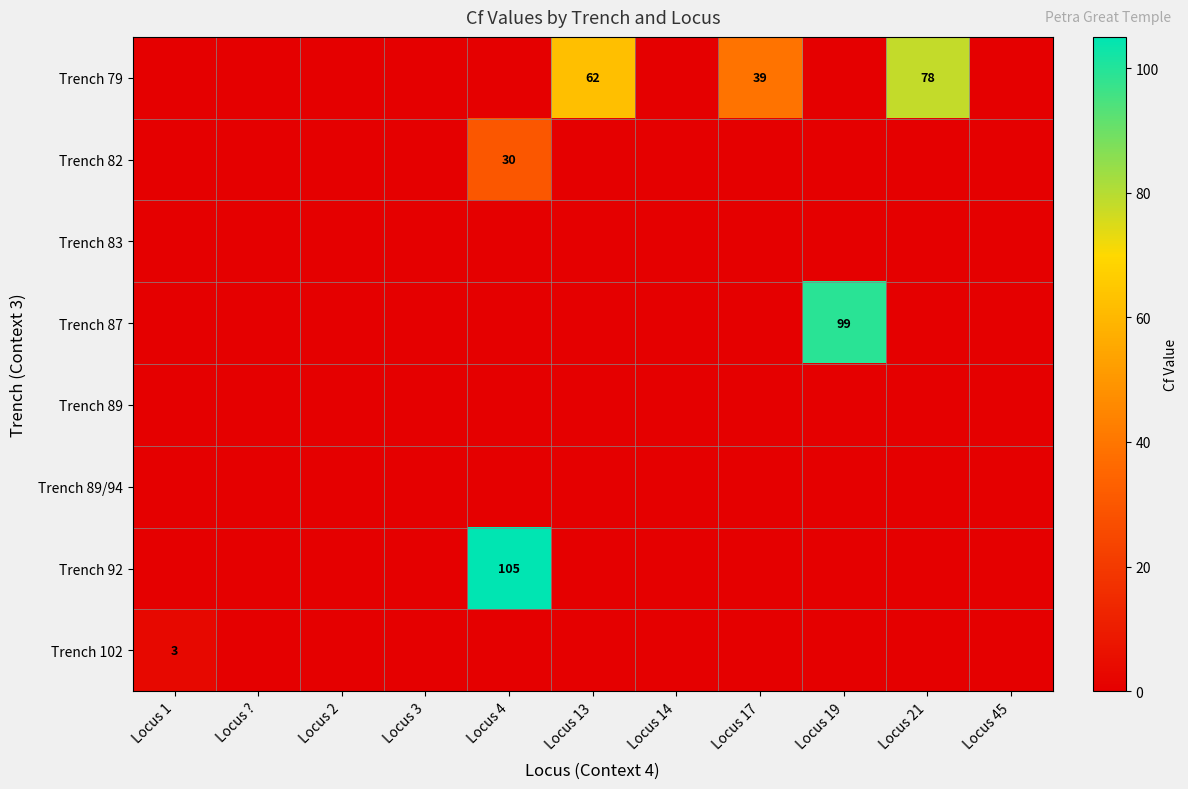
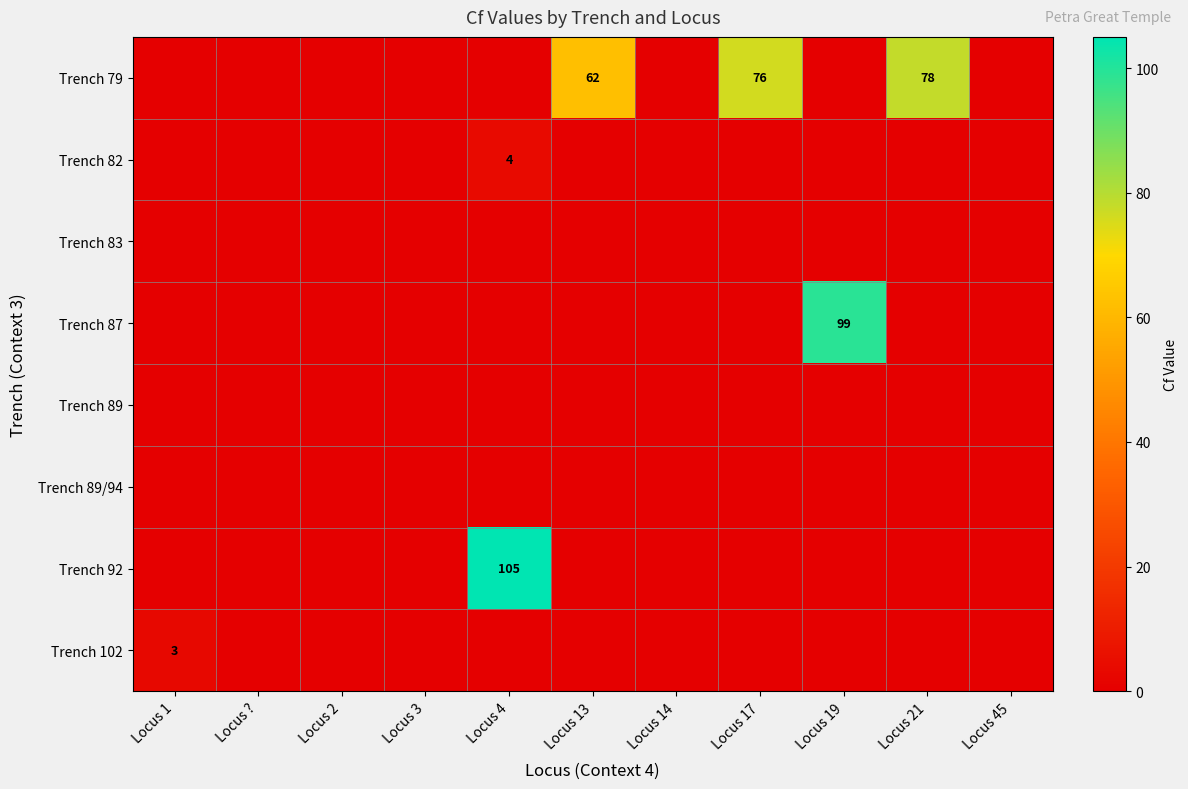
  {
    "Trench 79": {
      "Locus 13": 62,
-     "Locus 17": 39,
+     "Locus 17": 76,
      "Locus 21": 78
    },
    "Trench 82": {
-     "Locus 4": 30
+     "Locus 4": 4
    },
    "Trench 87": {
      "Locus 19": 99
    },
    "Trench 92": {
      "Locus 4": 105
    },
    "Trench 102": {
      "Locus 1": 3
    }
  }
